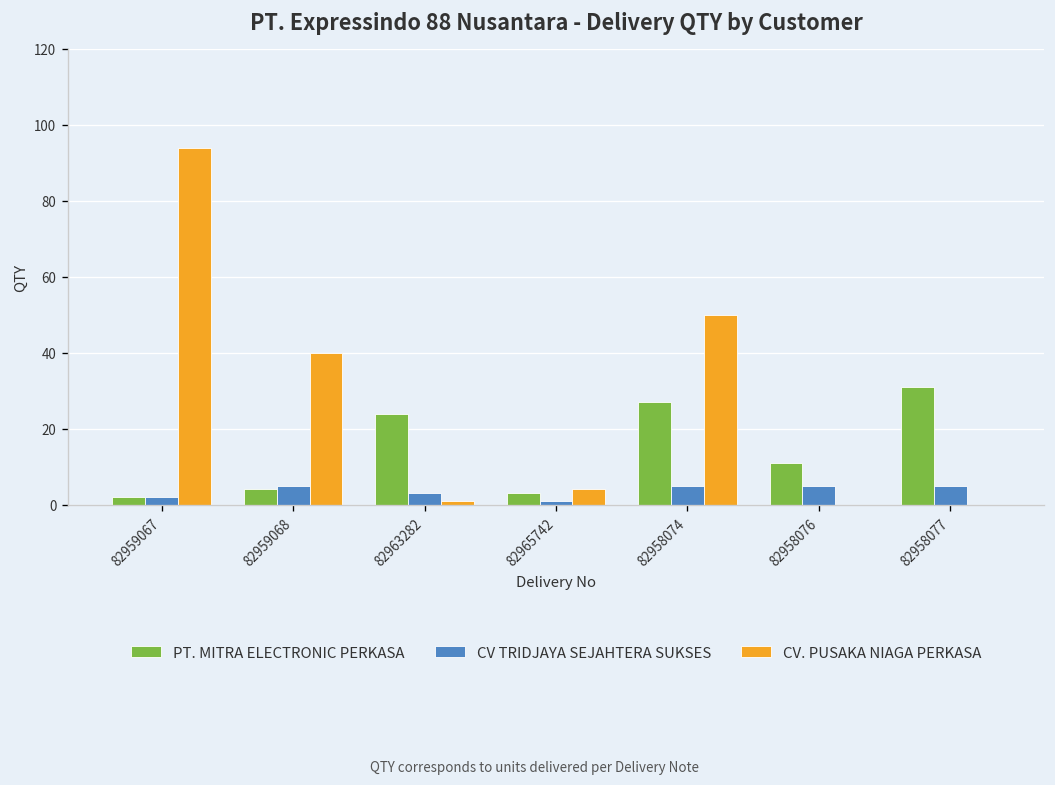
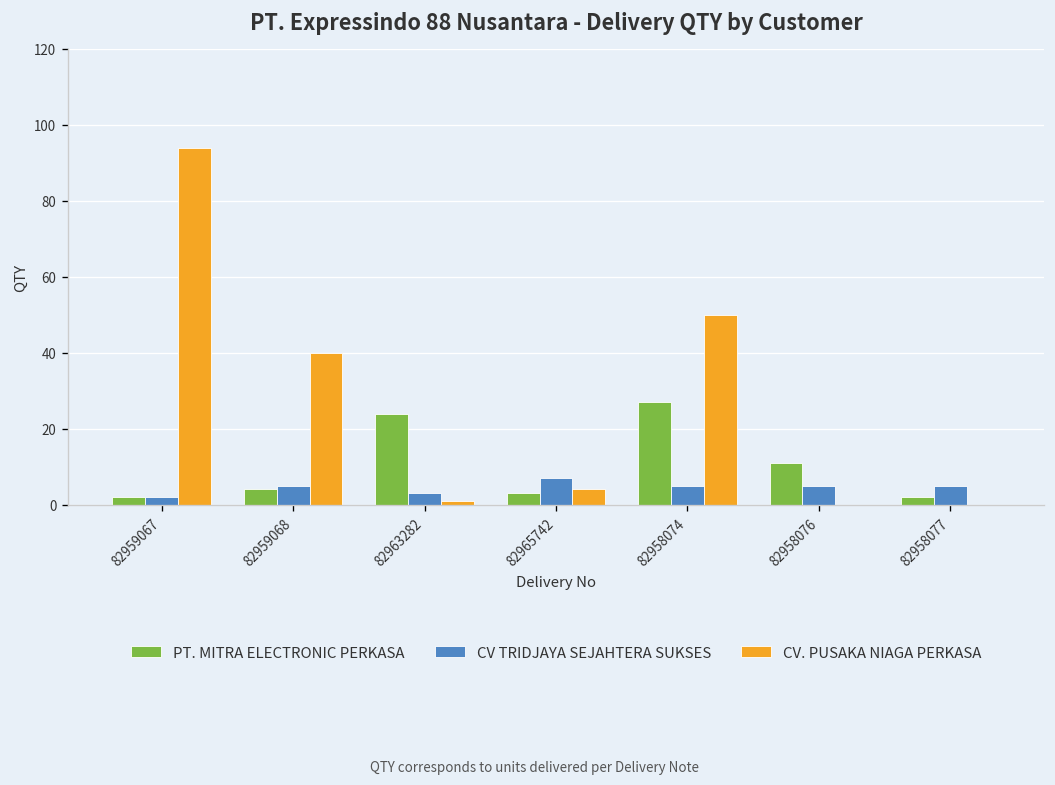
  {
    "PT. MITRA ELECTRONIC PERKASA": {
      "82959067": 2,
      "82959068": 4,
      "82963282": 24,
      "82965742": 3,
      "82958074": 27,
      "82958076": 11,
-     "82958077": 31
+     "82958077": 2
    },
    "CV TRIDJAYA SEJAHTERA SUKSES": {
      "82959067": 2,
      "82959068": 5,
      "82963282": 3,
-     "82965742": 1,
+     "82965742": 7,
      "82958074": 5,
      "82958076": 5,
      "82958077": 5
    },
    "CV. PUSAKA NIAGA PERKASA": {
      "82959067": 94,
      "82959068": 40,
      "82963282": 1,
      "82965742": 4,
      "82958074": 50,
      "82958076": 0,
      "82958077": 0
    }
  }
